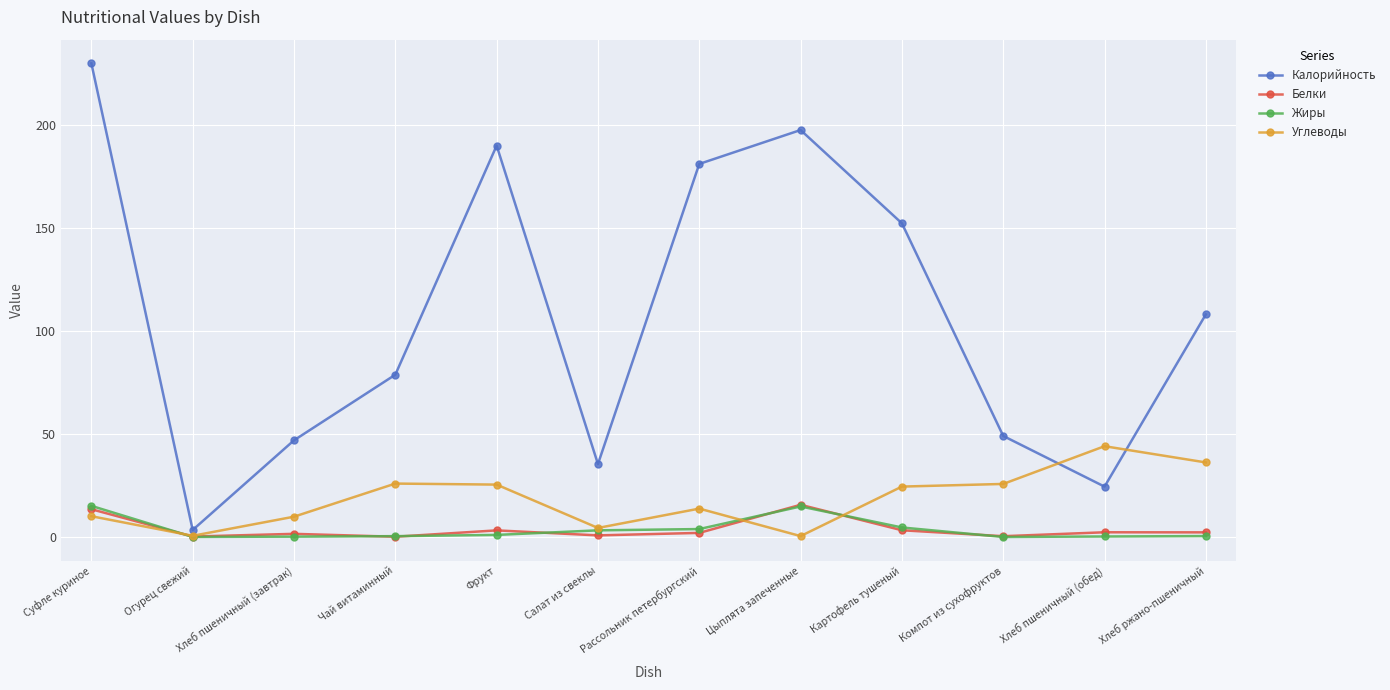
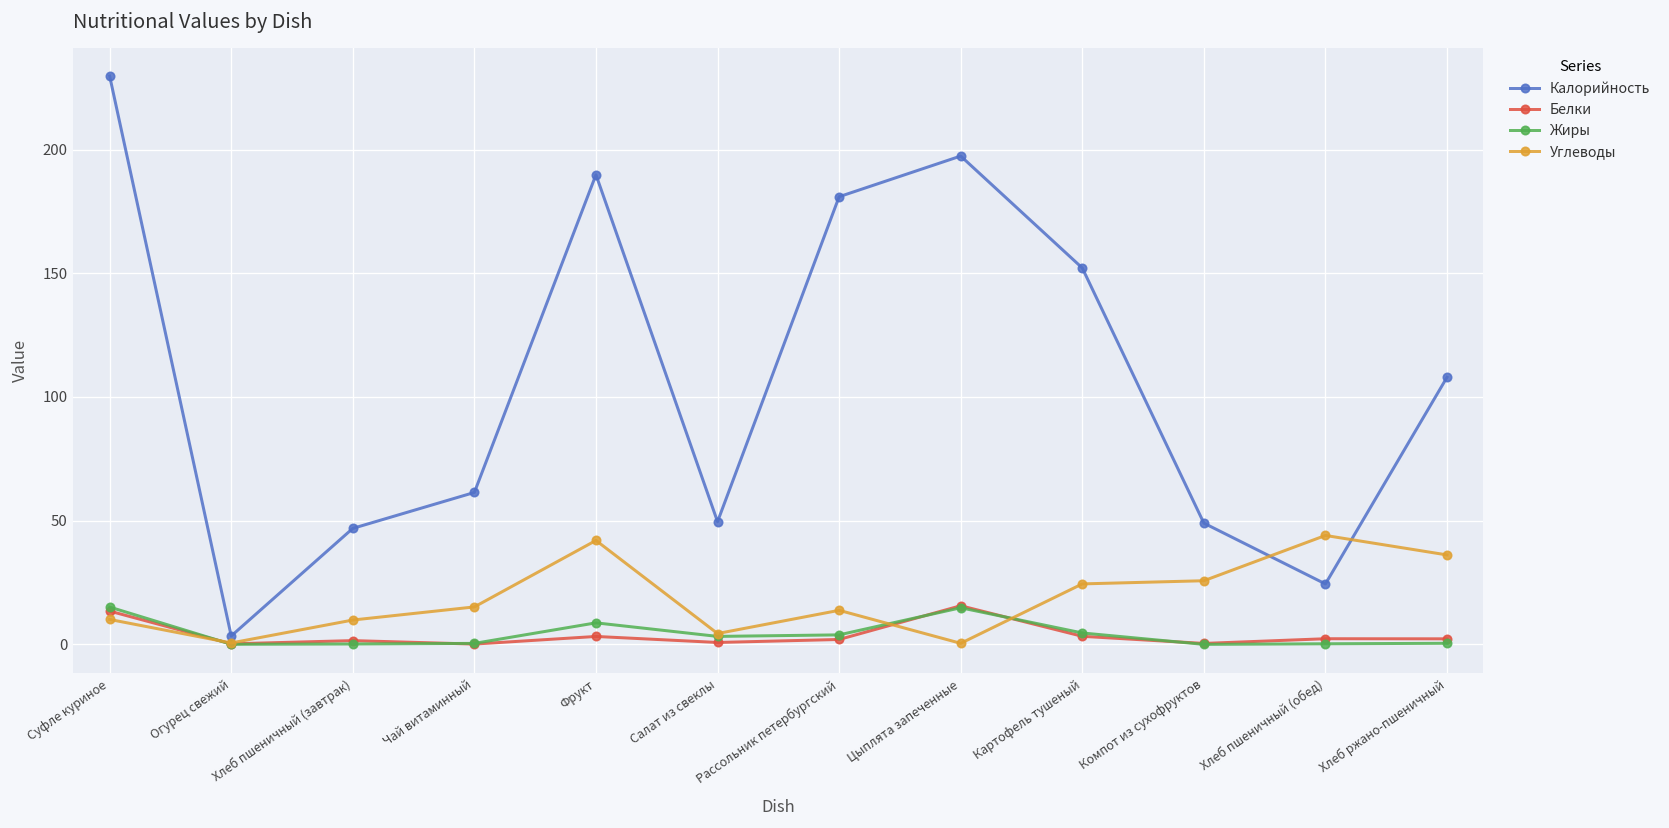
  {
    "Калорийность": {
      "Суфле куриное": 230,
      "Огурец свежий": 3,
      "Хлеб пшеничный (завтрак)": 47,
-     "Чай витаминный": 79,
+     "Чай витаминный": 61,
      "Фрукт": 190,
-     "Салат из свеклы": 35,
+     "Салат из свеклы": 50,
      "Рассольник петербургский": 181,
      "Цыплята запеченные": 197,
      "Картофель тушеный": 152,
      "Компот из сухофруктов": 49,
      "Хлеб пшеничный (обед)": 24,
      "Хлеб ржано-пшеничный": 108
    },
    "Белки": {
      "Суфле куриное": 13,
      "Хлеб пшеничный (завтрак)": 2,
      "Фрукт": 3,
      "Салат из свеклы": 1,
      "Рассольник петербургский": 2,
      "Картофель тушеный": 3,
      "Хлеб пшеничный (обед)": 2,
      "Хлеб ржано-пшеничный": 2
    },
    "Жиры": {
      "Суфле куриное": 15,
      "Хлеб пшеничный (завтрак)": 0,
-     "Фрукт": 1,
+     "Фрукт": 9,
      "Рассольник петербургский": 4,
      "Картофель тушеный": 5,
      "Хлеб пшеничный (обед)": 0,
      "Хлеб ржано-пшеничный": 0
    },
    "Углеводы": {
      "Суфле куриное": 10,
      "Хлеб пшеничный (завтрак)": 10,
-     "Чай витаминный": 26,
-     "Фрукт": 25,
+     "Чай витаминный": 15,
+     "Фрукт": 42,
      "Рассольник петербургский": 14,
      "Цыплята запеченные": 0,
      "Картофель тушеный": 24,
      "Компот из сухофруктов": 26,
      "Хлеб пшеничный (обед)": 44,
      "Хлеб ржано-пшеничный": 36
    }
  }
